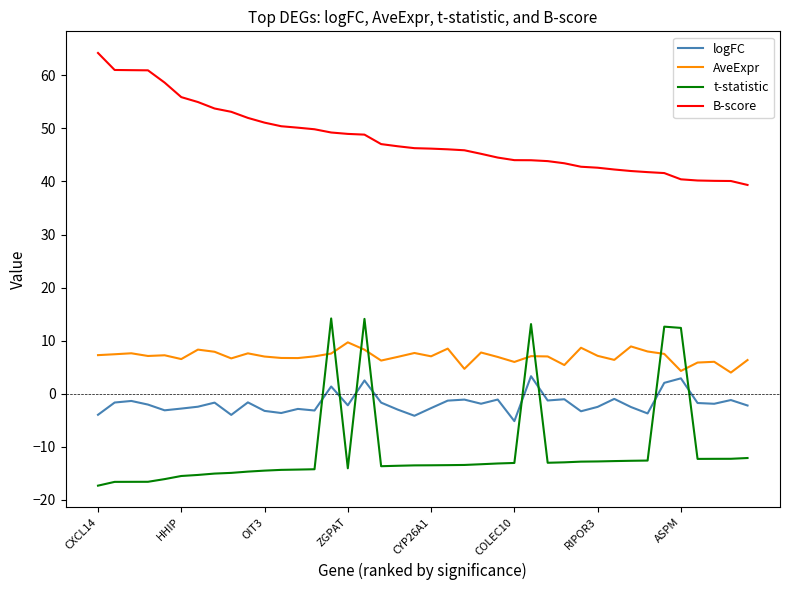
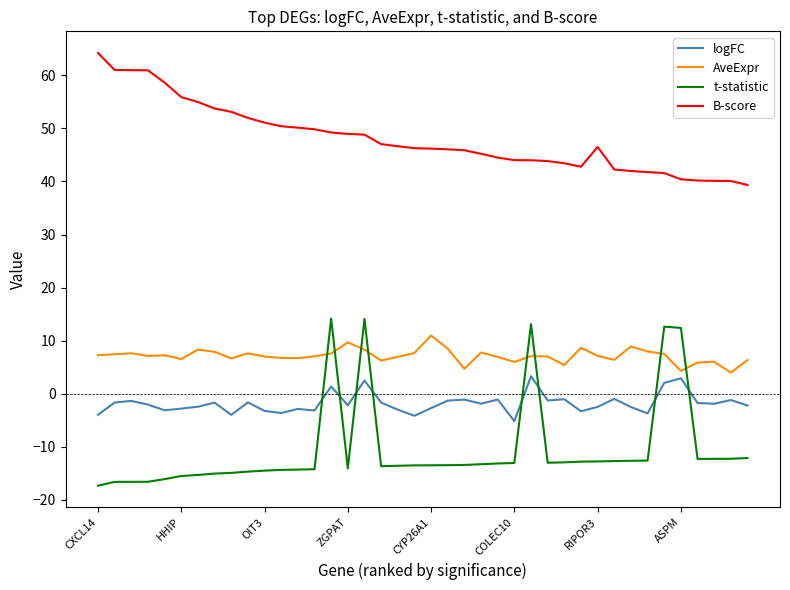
  {
    "logFC": {
      "CXCL14": -4,
      "HHIP": -3,
      "OIT3": -3,
      "ZGPAT": -2,
      "CYP26A1": -3,
      "COLEC10": -5,
      "RIPOR3": -3,
      "ASPM": 3
    },
    "AveExpr": {
      "CXCL14": 7,
      "HHIP": 6,
      "OIT3": 7,
      "ZGPAT": 10,
-     "CYP26A1": 7,
+     "CYP26A1": 11,
      "COLEC10": 6,
      "RIPOR3": 7,
      "ASPM": 4
    },
    "t-statistic": {
      "CXCL14": -17,
      "HHIP": -16,
      "OIT3": -15,
      "ZGPAT": -14,
      "CYP26A1": -14,
      "COLEC10": -13,
      "RIPOR3": -13,
      "ASPM": 12
    },
    "B-score": {
      "CXCL14": 64,
      "HHIP": 56,
      "OIT3": 51,
      "ZGPAT": 49,
      "CYP26A1": 46,
      "COLEC10": 44,
-     "RIPOR3": 43,
+     "RIPOR3": 47,
      "ASPM": 40
    }
  }
